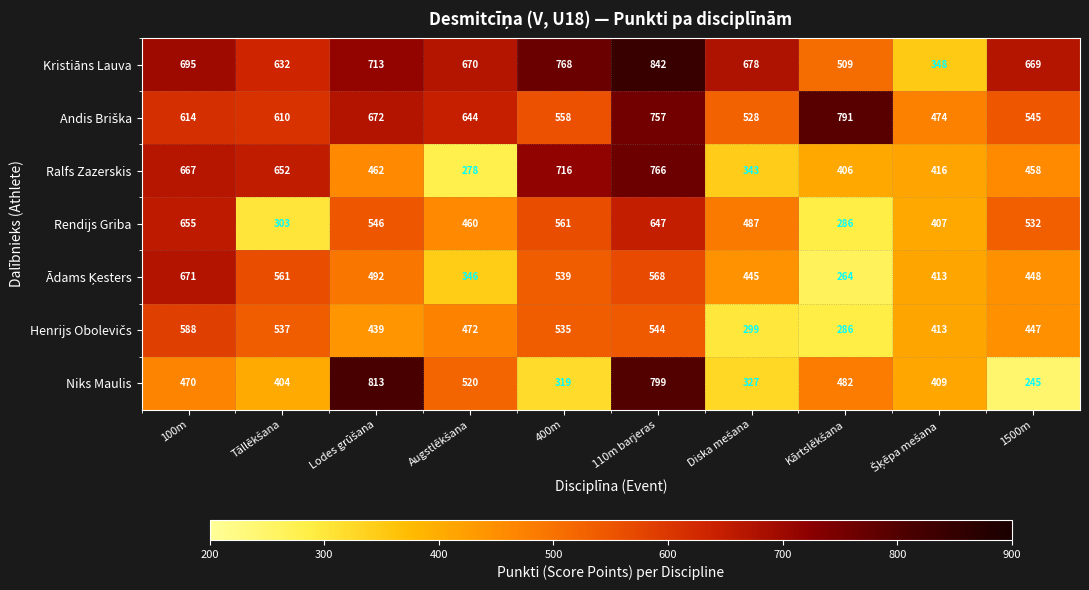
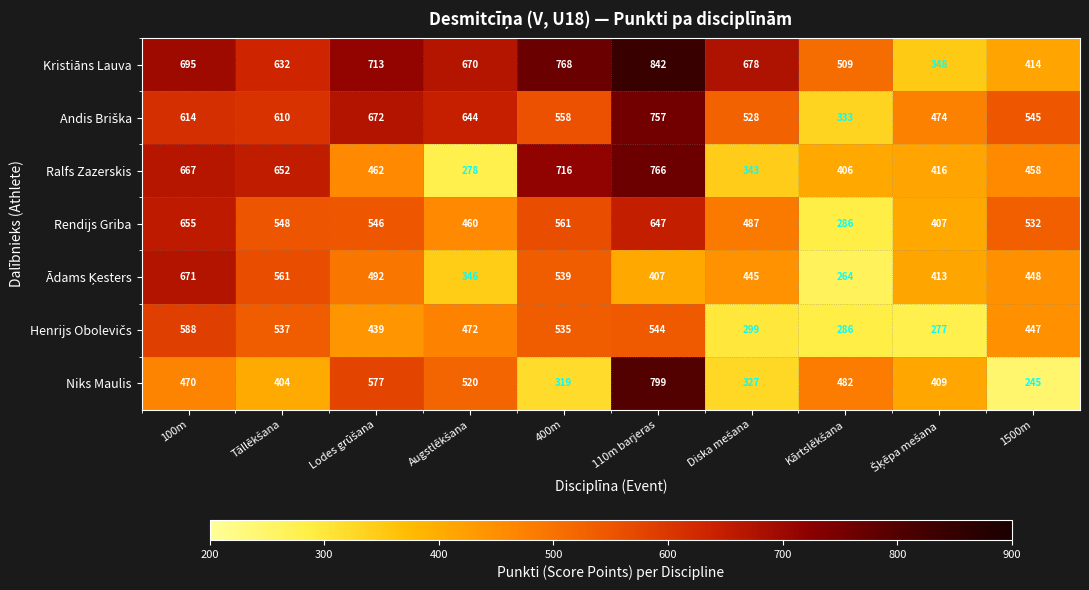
  {
    "Kristiāns Lauva": {
      "100m": 695,
      "Tāllēkšana": 632,
      "Lodes grūšana": 713,
      "Augstlēkšana": 670,
      "400m": 768,
      "110m barjeras": 842,
      "Diska mešana": 678,
      "Kārtslēkšana": 509,
      "Šķēpa mešana": 348,
-     "1500m": 669
+     "1500m": 414
    },
    "Andis Briška": {
      "100m": 614,
      "Tāllēkšana": 610,
      "Lodes grūšana": 672,
      "Augstlēkšana": 644,
      "400m": 558,
      "110m barjeras": 757,
      "Diska mešana": 528,
-     "Kārtslēkšana": 791,
+     "Kārtslēkšana": 333,
      "Šķēpa mešana": 474,
      "1500m": 545
    },
    "Ralfs Zazerskis": {
      "100m": 667,
      "Tāllēkšana": 652,
      "Lodes grūšana": 462,
      "Augstlēkšana": 278,
      "400m": 716,
      "110m barjeras": 766,
      "Diska mešana": 343,
      "Kārtslēkšana": 406,
      "Šķēpa mešana": 416,
      "1500m": 458
    },
    "Rendijs Griba": {
      "100m": 655,
-     "Tāllēkšana": 303,
+     "Tāllēkšana": 548,
      "Lodes grūšana": 546,
      "Augstlēkšana": 460,
      "400m": 561,
      "110m barjeras": 647,
      "Diska mešana": 487,
      "Kārtslēkšana": 286,
      "Šķēpa mešana": 407,
      "1500m": 532
    },
    "Ādams Ķesters": {
      "100m": 671,
      "Tāllēkšana": 561,
      "Lodes grūšana": 492,
      "Augstlēkšana": 346,
      "400m": 539,
-     "110m barjeras": 568,
+     "110m barjeras": 407,
      "Diska mešana": 445,
      "Kārtslēkšana": 264,
      "Šķēpa mešana": 413,
      "1500m": 448
    },
    "Henrijs Obolevičs": {
      "100m": 588,
      "Tāllēkšana": 537,
      "Lodes grūšana": 439,
      "Augstlēkšana": 472,
      "400m": 535,
      "110m barjeras": 544,
      "Diska mešana": 299,
      "Kārtslēkšana": 286,
-     "Šķēpa mešana": 413,
+     "Šķēpa mešana": 277,
      "1500m": 447
    },
    "Niks Maulis": {
      "100m": 470,
      "Tāllēkšana": 404,
-     "Lodes grūšana": 813,
+     "Lodes grūšana": 577,
      "Augstlēkšana": 520,
      "400m": 319,
      "110m barjeras": 799,
      "Diska mešana": 327,
      "Kārtslēkšana": 482,
      "Šķēpa mešana": 409,
      "1500m": 245
    }
  }
